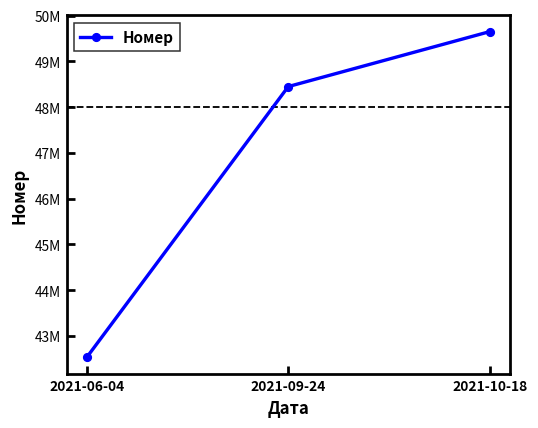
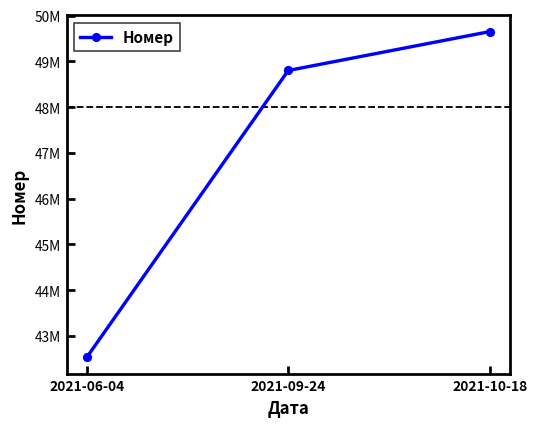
  {
    "2021-06-04": 42500000,
-   "2021-09-24": 48400000,
+   "2021-09-24": 48800000,
    "2021-10-18": 49600000
  }
